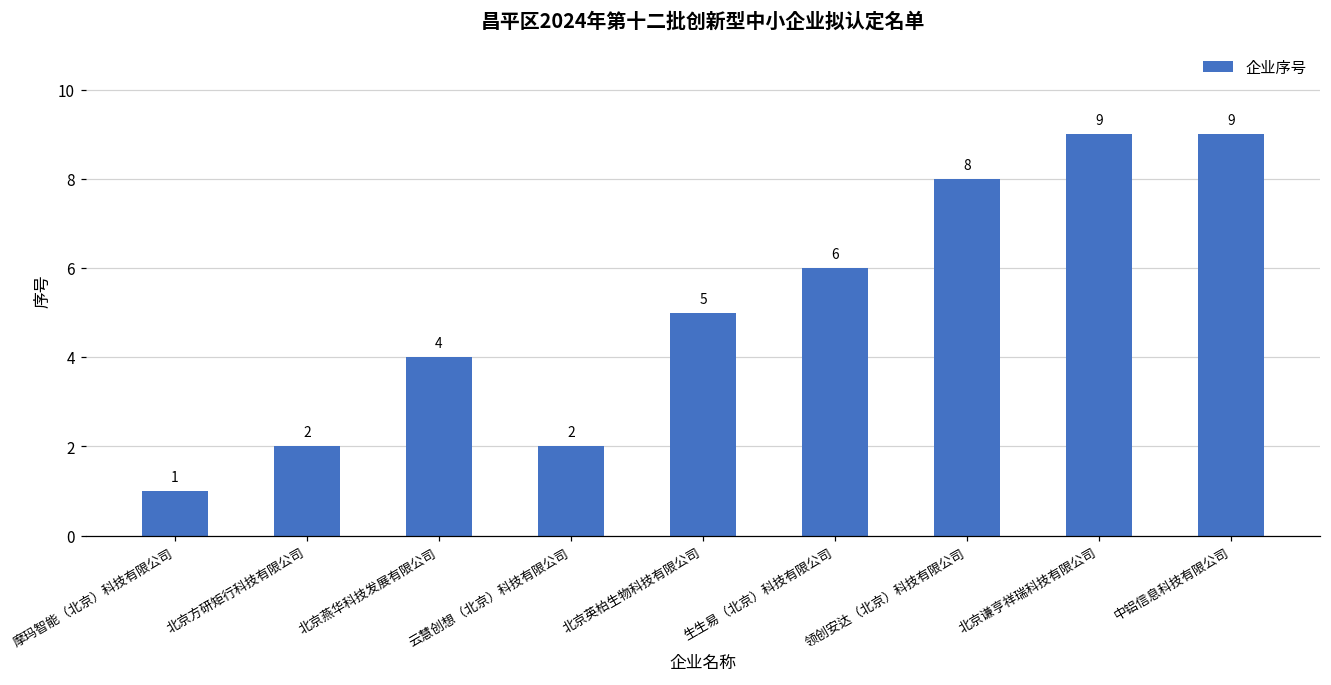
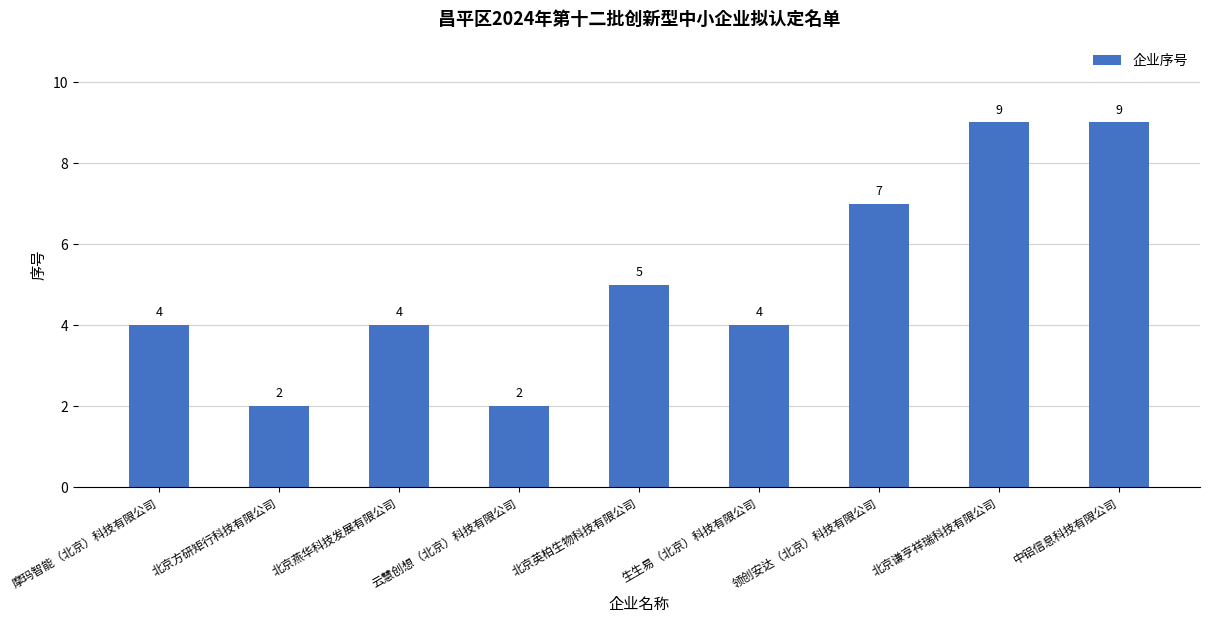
  {
-   "摩玛智能（北京）科技有限公司": 1,
+   "摩玛智能（北京）科技有限公司": 4,
    "北京方研矩行科技有限公司": 2,
    "北京燕华科技发展有限公司": 4,
    "云慧创想（北京）科技有限公司": 2,
    "北京英柏生物科技有限公司": 5,
-   "生生易（北京）科技有限公司": 6,
-   "领创安达（北京）科技有限公司": 8,
+   "生生易（北京）科技有限公司": 4,
+   "领创安达（北京）科技有限公司": 7,
    "北京谦亨祥瑞科技有限公司": 9,
    "中铝信息科技有限公司": 9
  }
